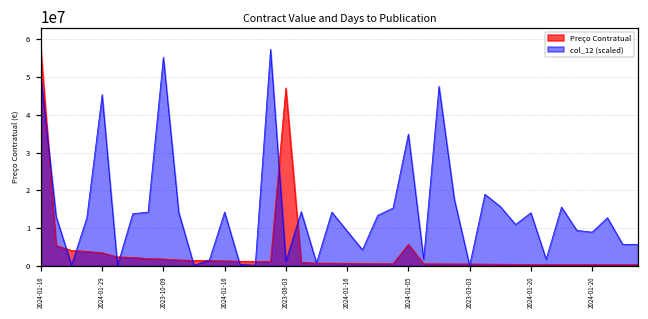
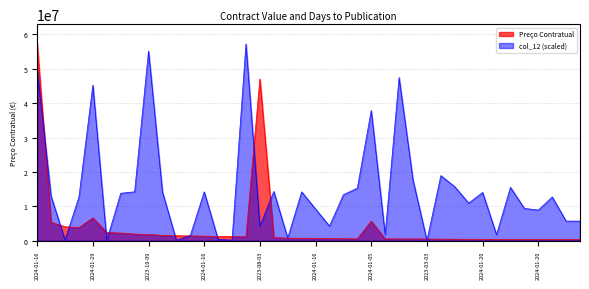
  {
    "Preço Contratual": {
-     "2024-01-29": 3000000,
+     "2024-01-29": 7000000,
      "2023-10-09": 2000000,
      "2023-08-03": 47000000,
      "2024-01-05": 6000000
    },
    "col_12 (scaled)": {
      "2024-01-29": 45000000,
      "2023-10-09": 55000000,
-     "2023-08-03": 1000000,
-     "2024-01-05": 35000000
+     "2023-08-03": 4000000,
+     "2024-01-05": 38000000
    }
  }
